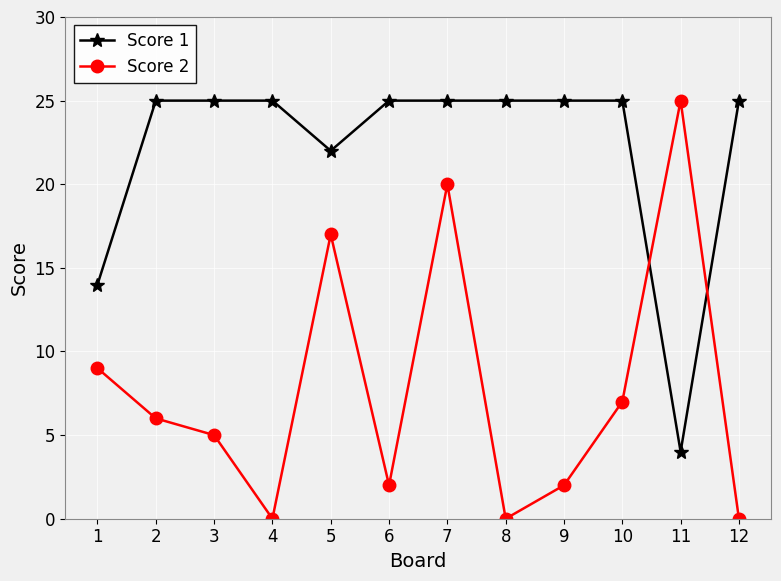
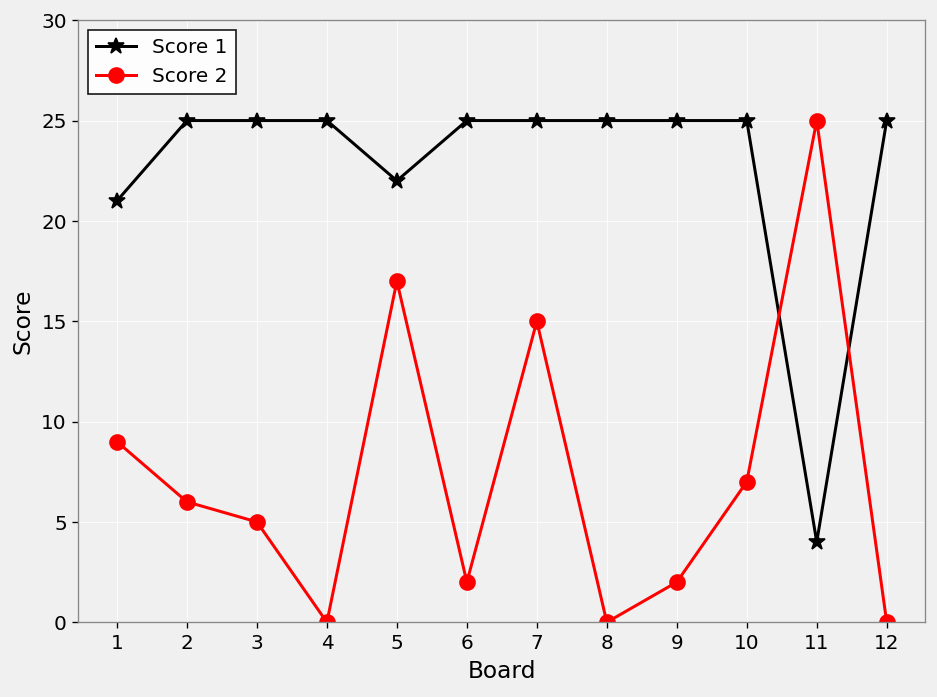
  {
    "Score 1": {
-     "1": 14,
+     "1": 21,
      "2": 25,
      "3": 25,
      "4": 25,
      "5": 22,
      "6": 25,
      "7": 25,
      "8": 25,
      "9": 25,
      "10": 25,
      "11": 4,
      "12": 25
    },
    "Score 2": {
      "1": 9,
      "2": 6,
      "3": 5,
      "4": 0,
      "5": 17,
      "6": 2,
-     "7": 20,
+     "7": 15,
      "8": 0,
      "9": 2,
      "10": 7,
      "11": 25,
      "12": 0
    }
  }
